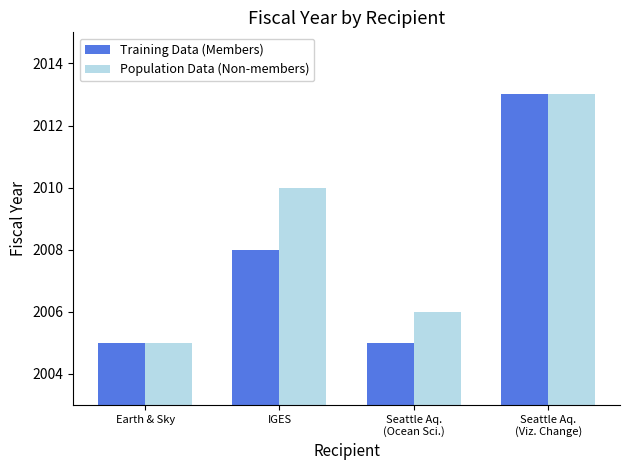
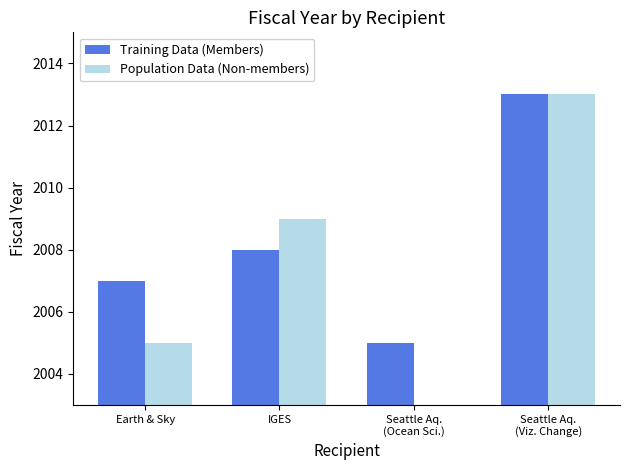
  {
    "Training Data (Members)": {
-     "Earth & Sky": 2005,
+     "Earth & Sky": 2007,
      "IGES": 2008,
      "Seattle Aq. (Ocean Sci.)": 2005,
      "Seattle Aq. (Viz. Change)": 2013
    },
    "Population Data (Non-members)": {
      "Earth & Sky": 2005,
-     "IGES": 2010,
-     "Seattle Aq. (Ocean Sci.)": 2006,
+     "IGES": 2009,
+     "Seattle Aq. (Ocean Sci.)": 2003,
      "Seattle Aq. (Viz. Change)": 2013
    }
  }
